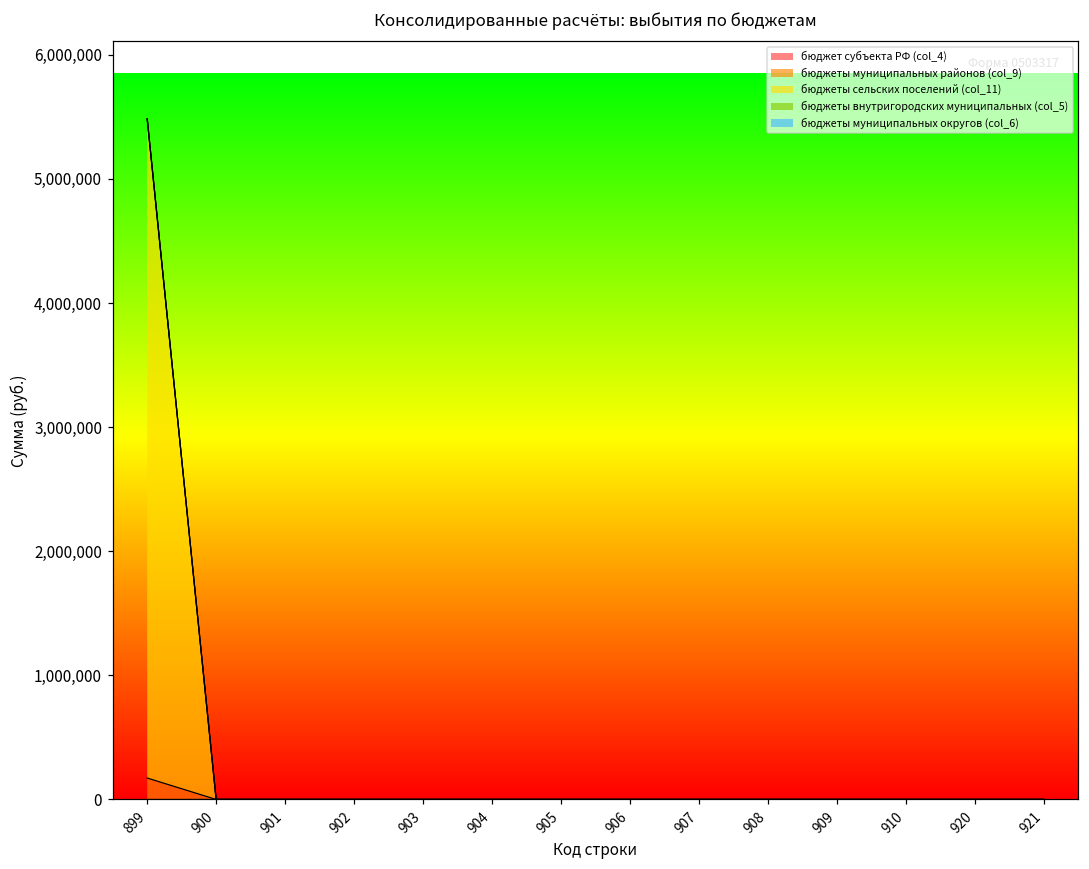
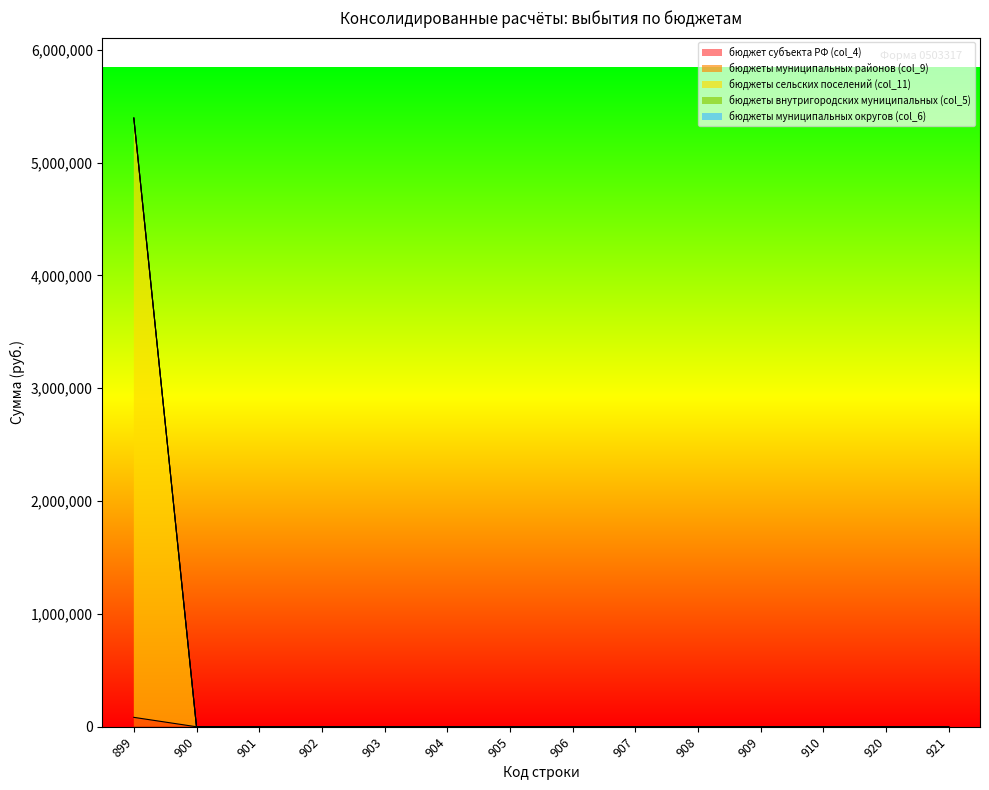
  {
    "бюджет субъекта РФ (col_4)": {
      "899": "0"
    },
    "бюджеты муниципальных районов (col_9)": {
-     "899": "170,000"
+     "899": "80,000"
    }
  }
